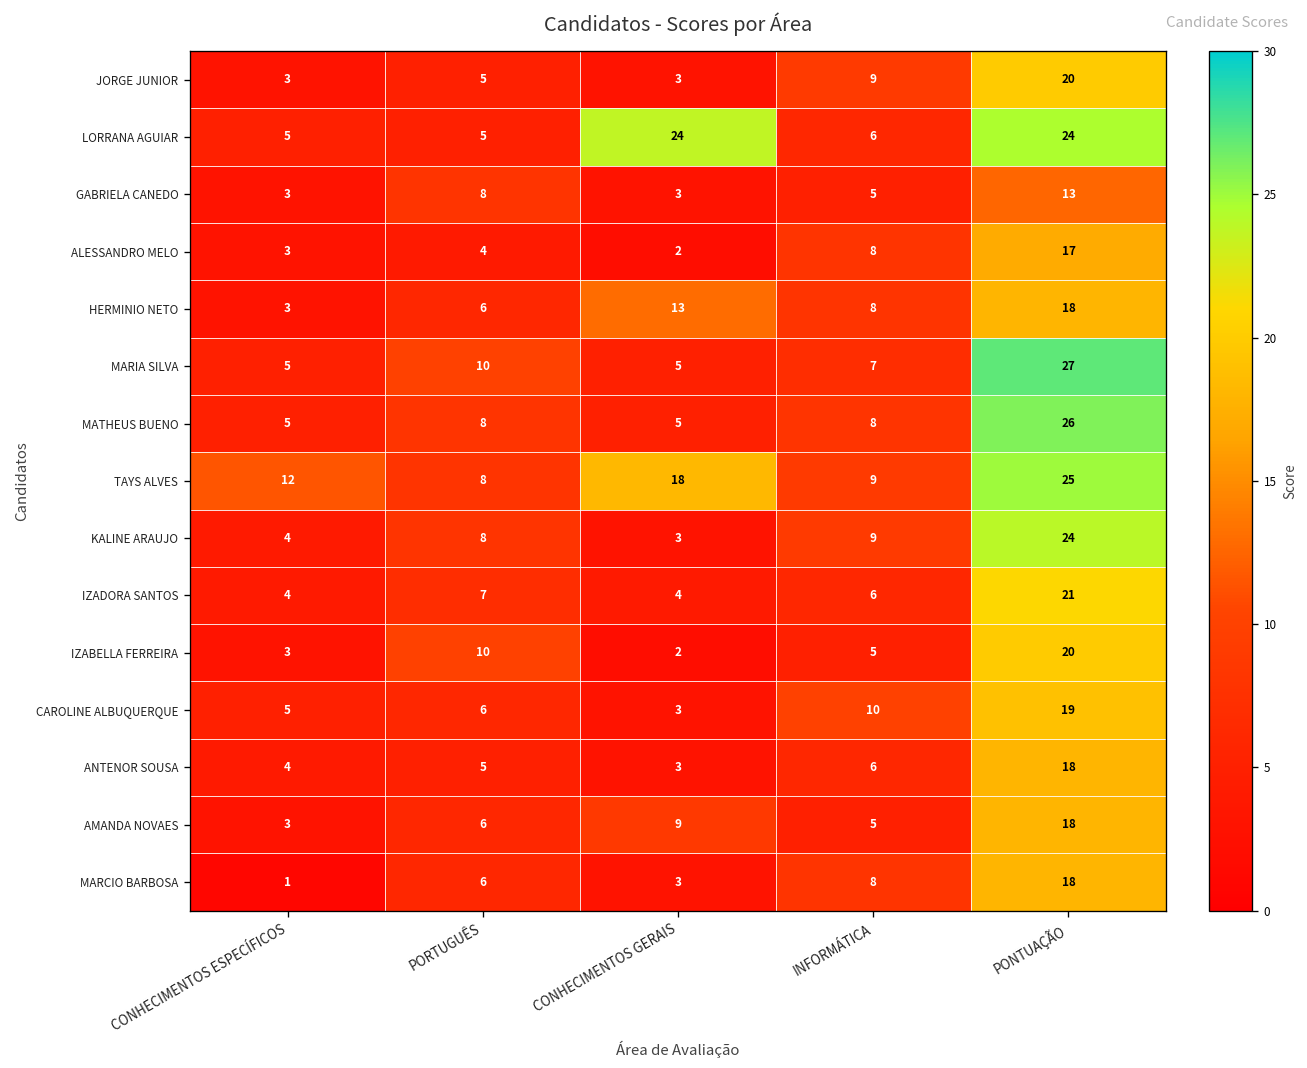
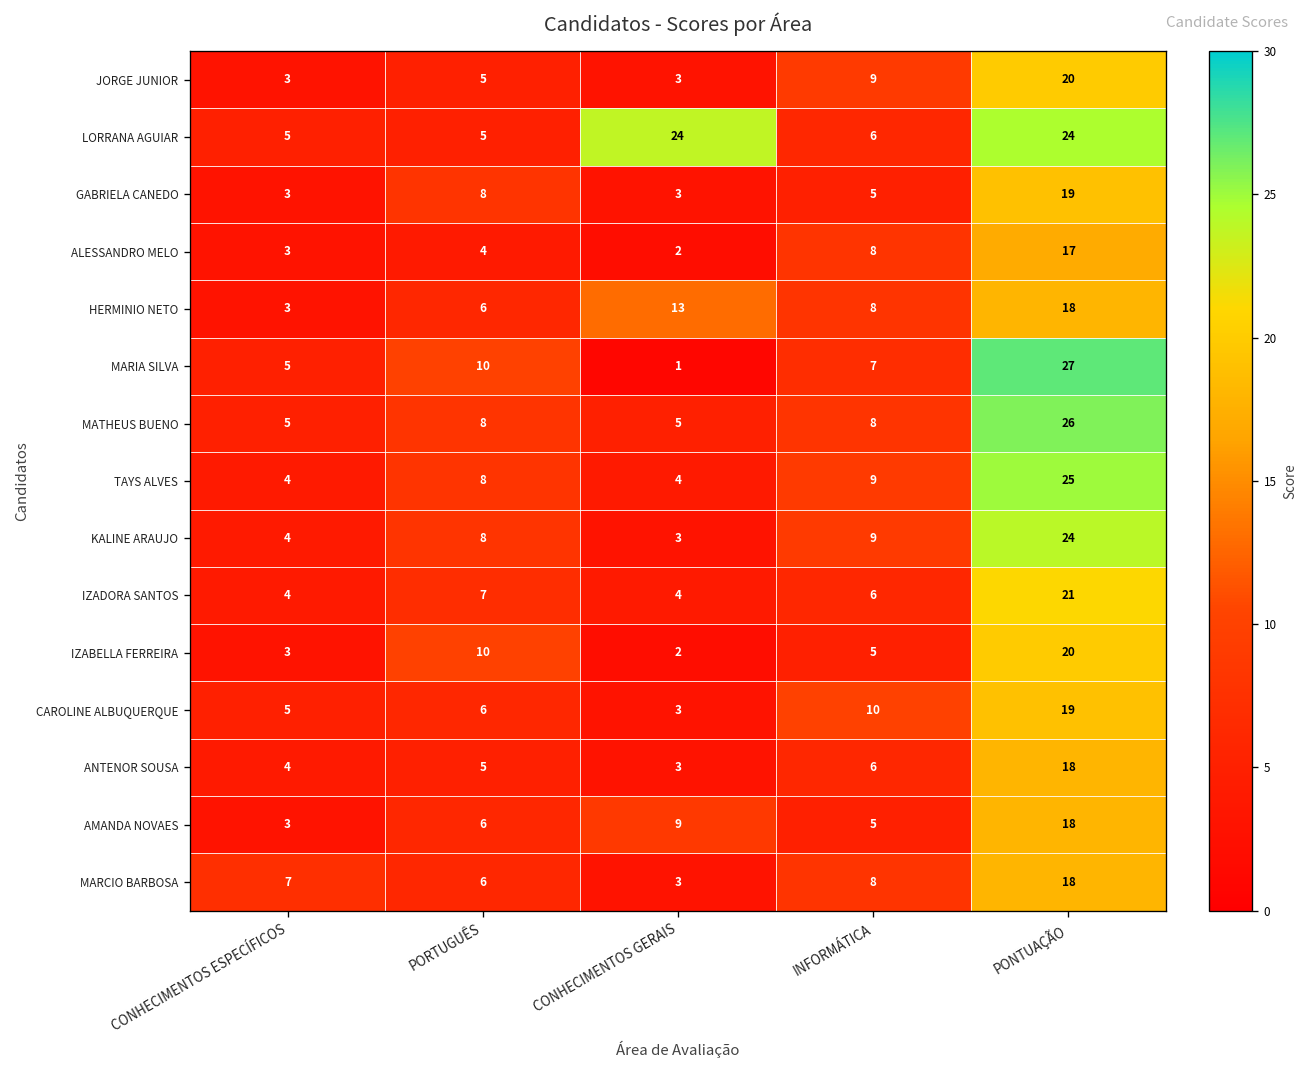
  {
    "JORGE JUNIOR": {
      "CONHECIMENTOS ESPECÍFICOS": 3,
      "PORTUGUÊS": 5,
      "CONHECIMENTOS GERAIS": 3,
      "INFORMÁTICA": 9,
      "PONTUAÇÃO": 20
    },
    "LORRANA AGUIAR": {
      "CONHECIMENTOS ESPECÍFICOS": 5,
      "PORTUGUÊS": 5,
      "CONHECIMENTOS GERAIS": 24,
      "INFORMÁTICA": 6,
      "PONTUAÇÃO": 24
    },
    "GABRIELA CANEDO": {
      "CONHECIMENTOS ESPECÍFICOS": 3,
      "PORTUGUÊS": 8,
      "CONHECIMENTOS GERAIS": 3,
      "INFORMÁTICA": 5,
-     "PONTUAÇÃO": 13
+     "PONTUAÇÃO": 19
    },
    "ALESSANDRO MELO": {
      "CONHECIMENTOS ESPECÍFICOS": 3,
      "PORTUGUÊS": 4,
      "CONHECIMENTOS GERAIS": 2,
      "INFORMÁTICA": 8,
      "PONTUAÇÃO": 17
    },
    "HERMINIO NETO": {
      "CONHECIMENTOS ESPECÍFICOS": 3,
      "PORTUGUÊS": 6,
      "CONHECIMENTOS GERAIS": 13,
      "INFORMÁTICA": 8,
      "PONTUAÇÃO": 18
    },
    "MARIA SILVA": {
      "CONHECIMENTOS ESPECÍFICOS": 5,
      "PORTUGUÊS": 10,
-     "CONHECIMENTOS GERAIS": 5,
+     "CONHECIMENTOS GERAIS": 1,
      "INFORMÁTICA": 7,
      "PONTUAÇÃO": 27
    },
    "MATHEUS BUENO": {
      "CONHECIMENTOS ESPECÍFICOS": 5,
      "PORTUGUÊS": 8,
      "CONHECIMENTOS GERAIS": 5,
      "INFORMÁTICA": 8,
      "PONTUAÇÃO": 26
    },
    "TAYS ALVES": {
-     "CONHECIMENTOS ESPECÍFICOS": 12,
+     "CONHECIMENTOS ESPECÍFICOS": 4,
      "PORTUGUÊS": 8,
-     "CONHECIMENTOS GERAIS": 18,
+     "CONHECIMENTOS GERAIS": 4,
      "INFORMÁTICA": 9,
      "PONTUAÇÃO": 25
    },
    "KALINE ARAUJO": {
      "CONHECIMENTOS ESPECÍFICOS": 4,
      "PORTUGUÊS": 8,
      "CONHECIMENTOS GERAIS": 3,
      "INFORMÁTICA": 9,
      "PONTUAÇÃO": 24
    },
    "IZADORA SANTOS": {
      "CONHECIMENTOS ESPECÍFICOS": 4,
      "PORTUGUÊS": 7,
      "CONHECIMENTOS GERAIS": 4,
      "INFORMÁTICA": 6,
      "PONTUAÇÃO": 21
    },
    "IZABELLA FERREIRA": {
      "CONHECIMENTOS ESPECÍFICOS": 3,
      "PORTUGUÊS": 10,
      "CONHECIMENTOS GERAIS": 2,
      "INFORMÁTICA": 5,
      "PONTUAÇÃO": 20
    },
    "CAROLINE ALBUQUERQUE": {
      "CONHECIMENTOS ESPECÍFICOS": 5,
      "PORTUGUÊS": 6,
      "CONHECIMENTOS GERAIS": 3,
      "INFORMÁTICA": 10,
      "PONTUAÇÃO": 19
    },
    "ANTENOR SOUSA": {
      "CONHECIMENTOS ESPECÍFICOS": 4,
      "PORTUGUÊS": 5,
      "CONHECIMENTOS GERAIS": 3,
      "INFORMÁTICA": 6,
      "PONTUAÇÃO": 18
    },
    "AMANDA NOVAES": {
      "CONHECIMENTOS ESPECÍFICOS": 3,
      "PORTUGUÊS": 6,
      "CONHECIMENTOS GERAIS": 9,
      "INFORMÁTICA": 5,
      "PONTUAÇÃO": 18
    },
    "MARCIO BARBOSA": {
-     "CONHECIMENTOS ESPECÍFICOS": 1,
+     "CONHECIMENTOS ESPECÍFICOS": 7,
      "PORTUGUÊS": 6,
      "CONHECIMENTOS GERAIS": 3,
      "INFORMÁTICA": 8,
      "PONTUAÇÃO": 18
    }
  }
